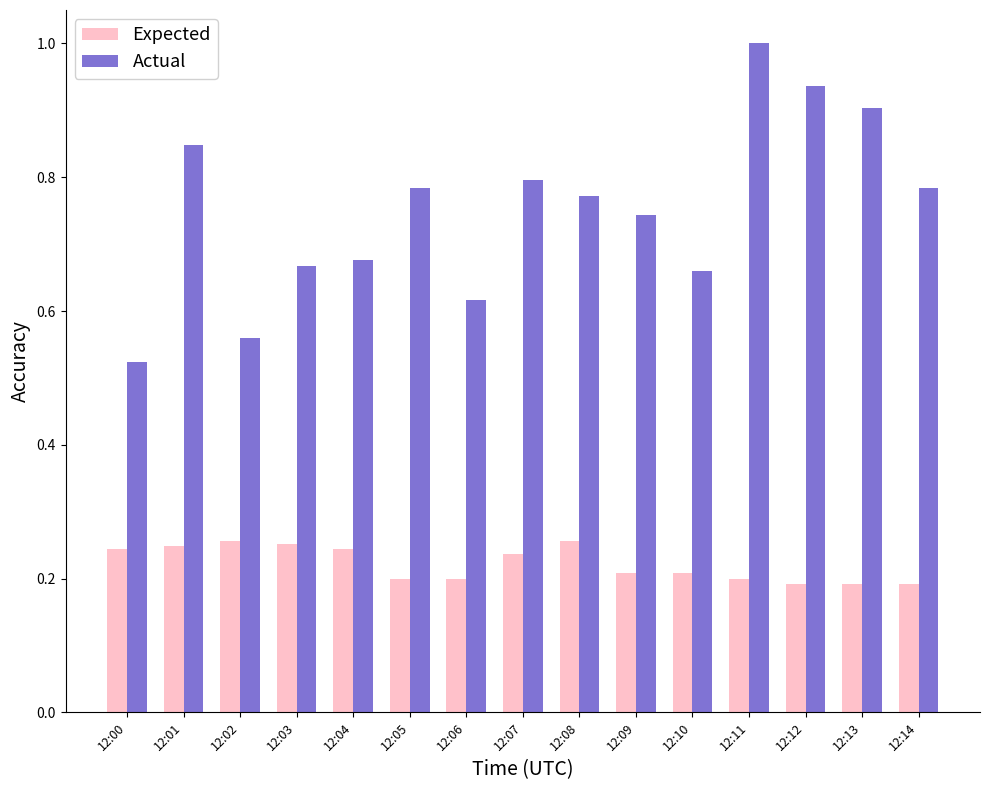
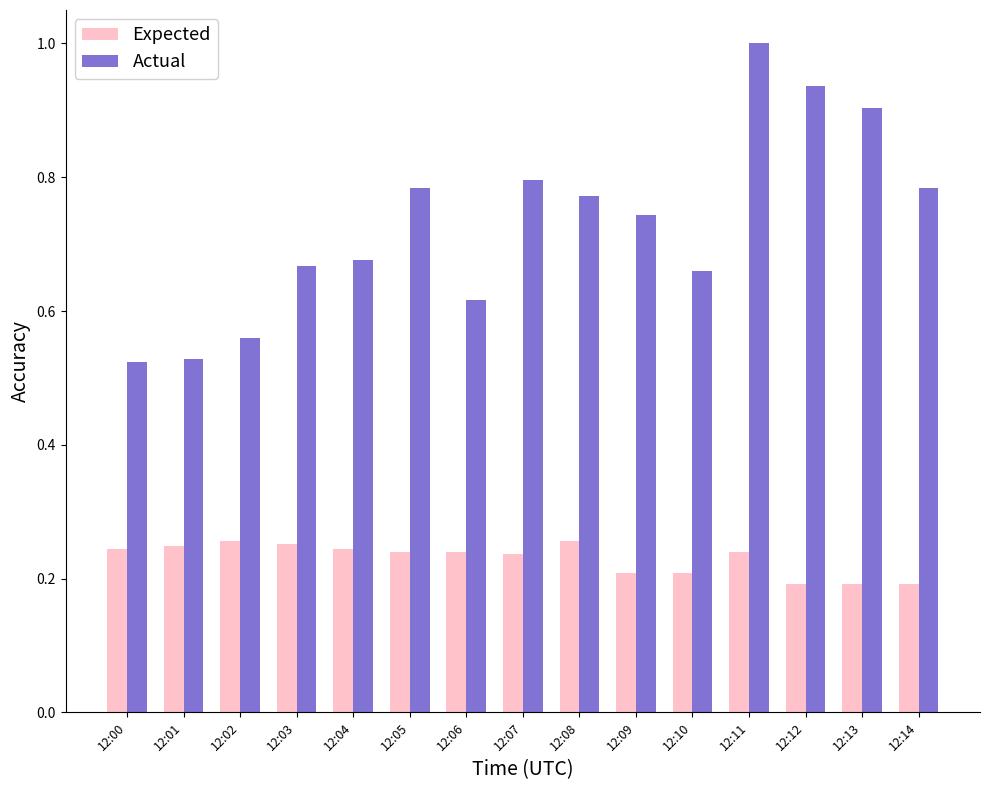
  {
    "Expected": {
      "12:00": 0.24,
      "12:01": 0.25,
      "12:02": 0.26,
      "12:03": 0.25,
      "12:04": 0.24,
-     "12:05": 0.20,
-     "12:06": 0.20,
+     "12:05": 0.24,
+     "12:06": 0.24,
      "12:07": 0.24,
      "12:08": 0.26,
      "12:09": 0.21,
      "12:10": 0.21,
-     "12:11": 0.20,
+     "12:11": 0.24,
      "12:12": 0.19,
      "12:13": 0.19,
      "12:14": 0.19
    },
    "Actual": {
      "12:00": 0.52,
-     "12:01": 0.85,
+     "12:01": 0.53,
      "12:02": 0.56,
      "12:03": 0.67,
      "12:04": 0.68,
      "12:05": 0.78,
      "12:06": 0.62,
      "12:07": 0.80,
      "12:08": 0.77,
      "12:09": 0.74,
      "12:10": 0.66,
      "12:11": 1.00,
      "12:12": 0.94,
      "12:13": 0.90,
      "12:14": 0.78
    }
  }
